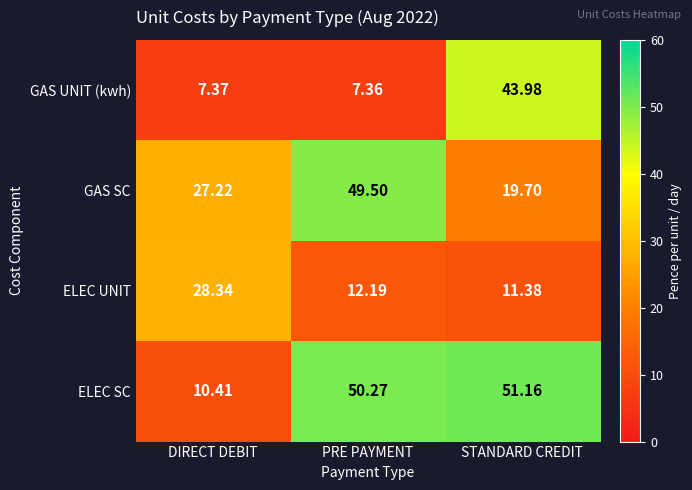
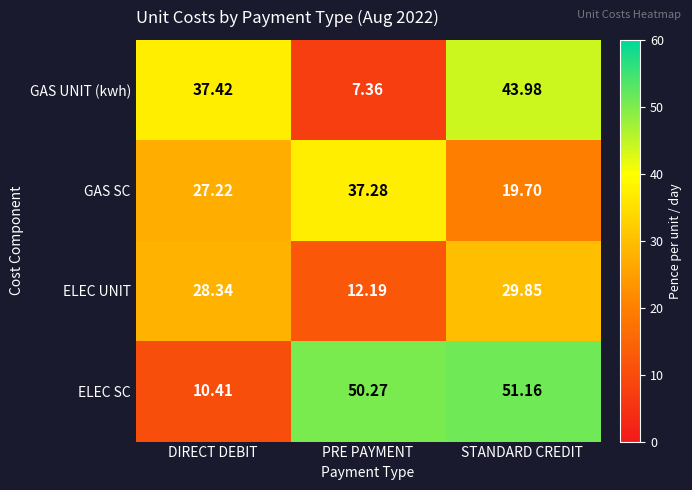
  {
    "GAS UNIT (kwh)": {
-     "DIRECT DEBIT": 7.37,
+     "DIRECT DEBIT": 37.42,
      "PRE PAYMENT": 7.36,
      "STANDARD CREDIT": 43.98
    },
    "GAS SC": {
      "DIRECT DEBIT": 27.22,
-     "PRE PAYMENT": 49.50,
+     "PRE PAYMENT": 37.28,
      "STANDARD CREDIT": 19.70
    },
    "ELEC UNIT": {
      "DIRECT DEBIT": 28.34,
      "PRE PAYMENT": 12.19,
-     "STANDARD CREDIT": 11.38
+     "STANDARD CREDIT": 29.85
    },
    "ELEC SC": {
      "DIRECT DEBIT": 10.41,
      "PRE PAYMENT": 50.27,
      "STANDARD CREDIT": 51.16
    }
  }
